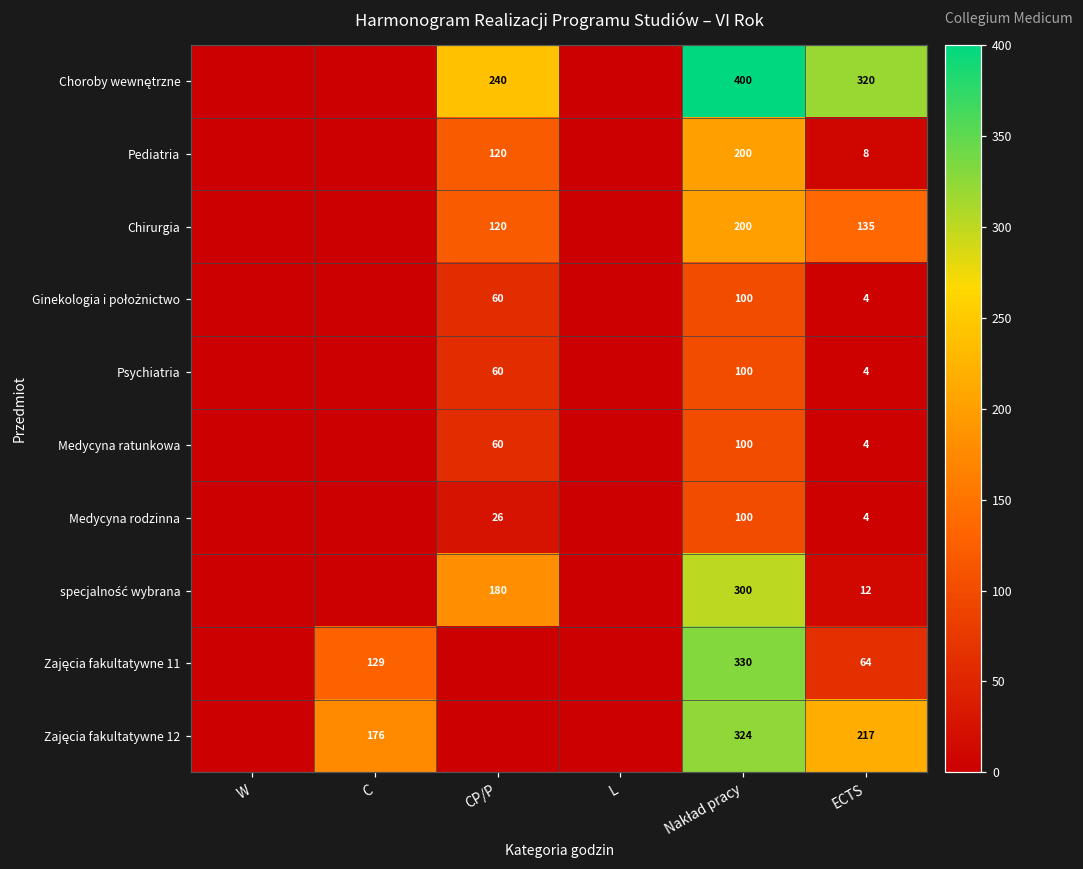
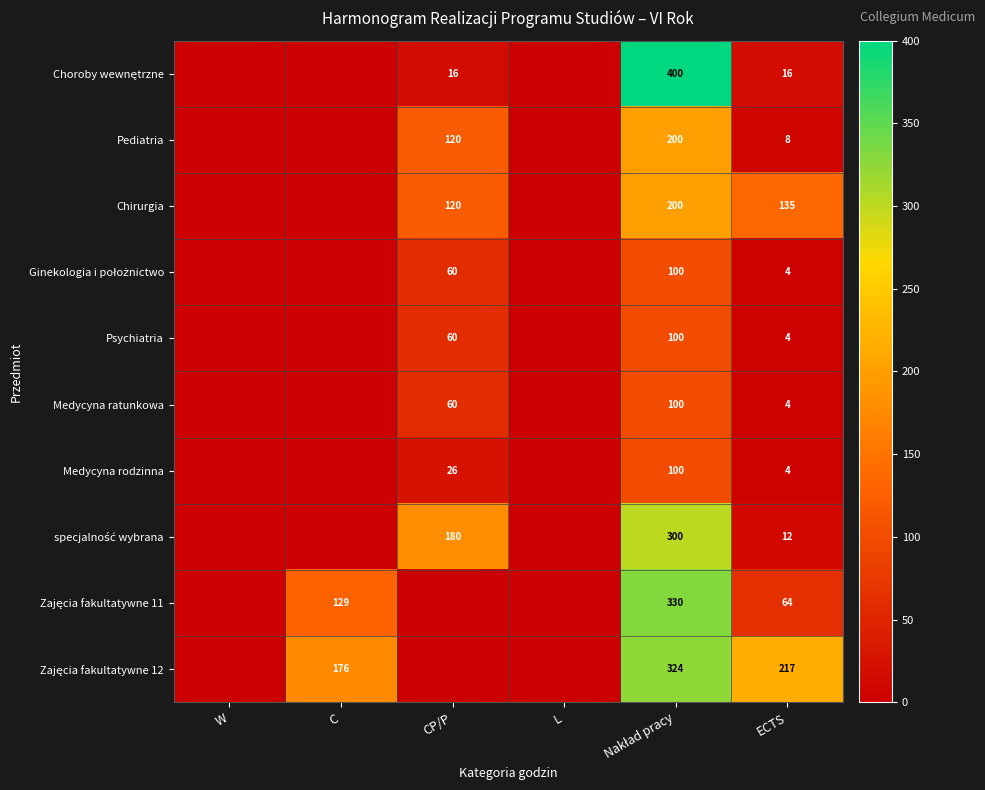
  {
    "Choroby wewnętrzne": {
-     "CP/P": 240,
+     "CP/P": 16,
      "Nakład pracy": 400,
-     "ECTS": 320
+     "ECTS": 16
    },
    "Pediatria": {
      "CP/P": 120,
      "Nakład pracy": 200,
      "ECTS": 8
    },
    "Chirurgia": {
      "CP/P": 120,
      "Nakład pracy": 200,
      "ECTS": 135
    },
    "Ginekologia i położnictwo": {
      "CP/P": 60,
      "Nakład pracy": 100,
      "ECTS": 4
    },
    "Psychiatria": {
      "CP/P": 60,
      "Nakład pracy": 100,
      "ECTS": 4
    },
    "Medycyna ratunkowa": {
      "CP/P": 60,
      "Nakład pracy": 100,
      "ECTS": 4
    },
    "Medycyna rodzinna": {
      "CP/P": 26,
      "Nakład pracy": 100,
      "ECTS": 4
    },
    "specjalność wybrana": {
      "CP/P": 180,
      "Nakład pracy": 300,
      "ECTS": 12
    },
    "Zajęcia fakultatywne 11": {
      "C": 129,
      "Nakład pracy": 330,
      "ECTS": 64
    },
    "Zajęcia fakultatywne 12": {
      "C": 176,
      "Nakład pracy": 324,
      "ECTS": 217
    }
  }
